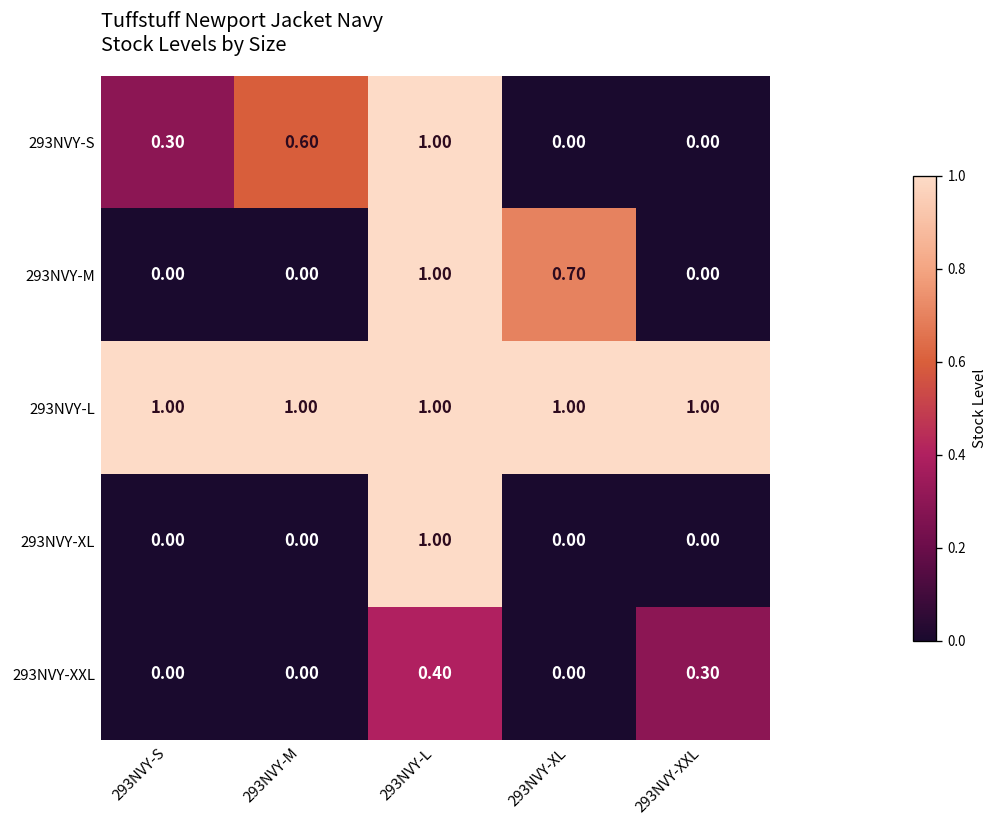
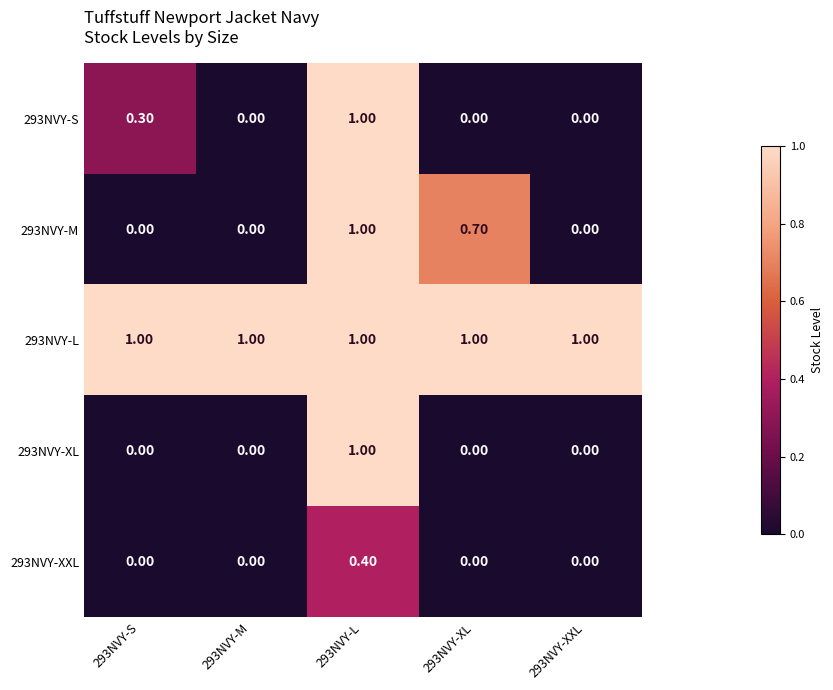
  {
    "293NVY-S": {
      "293NVY-S": 0.30,
-     "293NVY-M": 0.60,
+     "293NVY-M": 0.00,
      "293NVY-L": 1.00,
      "293NVY-XL": 0.00,
      "293NVY-XXL": 0.00
    },
    "293NVY-M": {
      "293NVY-S": 0.00,
      "293NVY-M": 0.00,
      "293NVY-L": 1.00,
      "293NVY-XL": 0.70,
      "293NVY-XXL": 0.00
    },
    "293NVY-L": {
      "293NVY-S": 1.00,
      "293NVY-M": 1.00,
      "293NVY-L": 1.00,
      "293NVY-XL": 1.00,
      "293NVY-XXL": 1.00
    },
    "293NVY-XL": {
      "293NVY-S": 0.00,
      "293NVY-M": 0.00,
      "293NVY-L": 1.00,
      "293NVY-XL": 0.00,
      "293NVY-XXL": 0.00
    },
    "293NVY-XXL": {
      "293NVY-S": 0.00,
      "293NVY-M": 0.00,
      "293NVY-L": 0.40,
      "293NVY-XL": 0.00,
-     "293NVY-XXL": 0.30
+     "293NVY-XXL": 0.00
    }
  }
